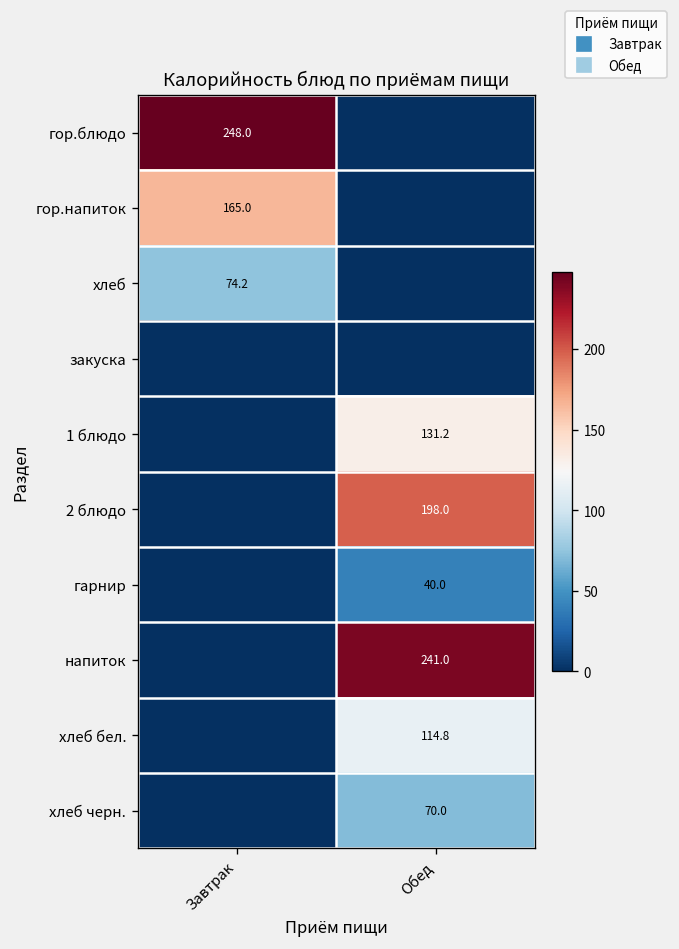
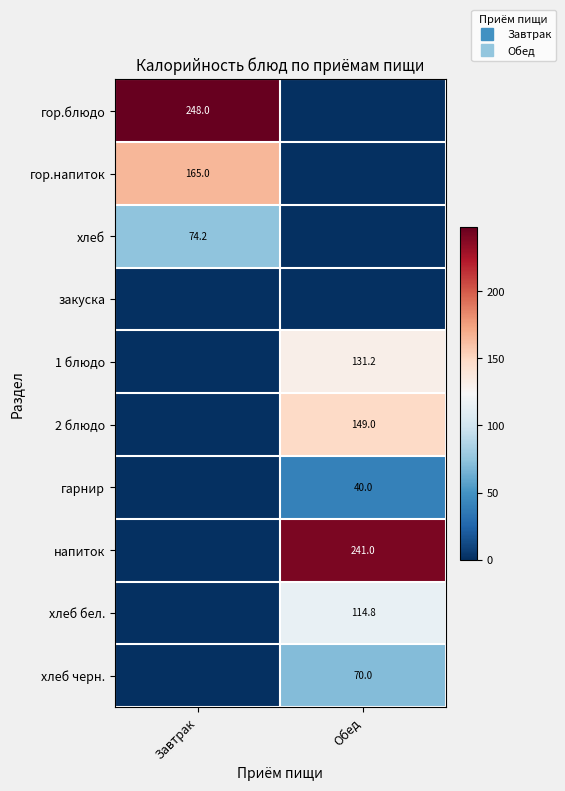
  {
    "гор.блюдо": {
      "Завтрак": 248.0
    },
    "гор.напиток": {
      "Завтрак": 165.0
    },
    "хлеб": {
      "Завтрак": 74.2
    },
    "1 блюдо": {
      "Обед": 131.2
    },
    "2 блюдо": {
-     "Обед": 198.0
+     "Обед": 149.0
    },
    "гарнир": {
      "Обед": 40.0
    },
    "напиток": {
      "Обед": 241.0
    },
    "хлеб бел.": {
      "Обед": 114.8
    },
    "хлеб черн.": {
      "Обед": 70.0
    }
  }
